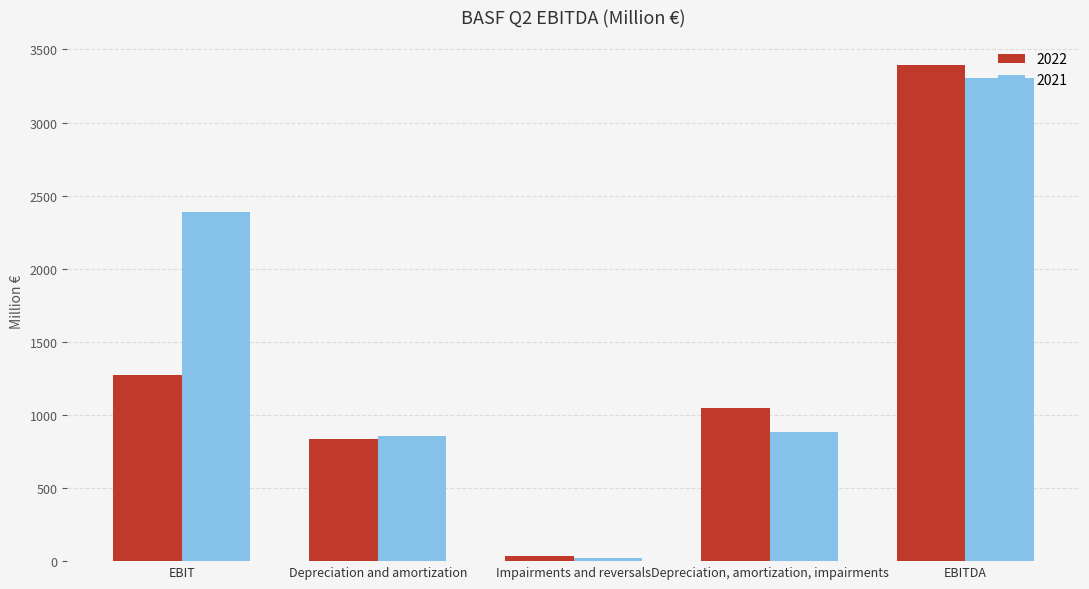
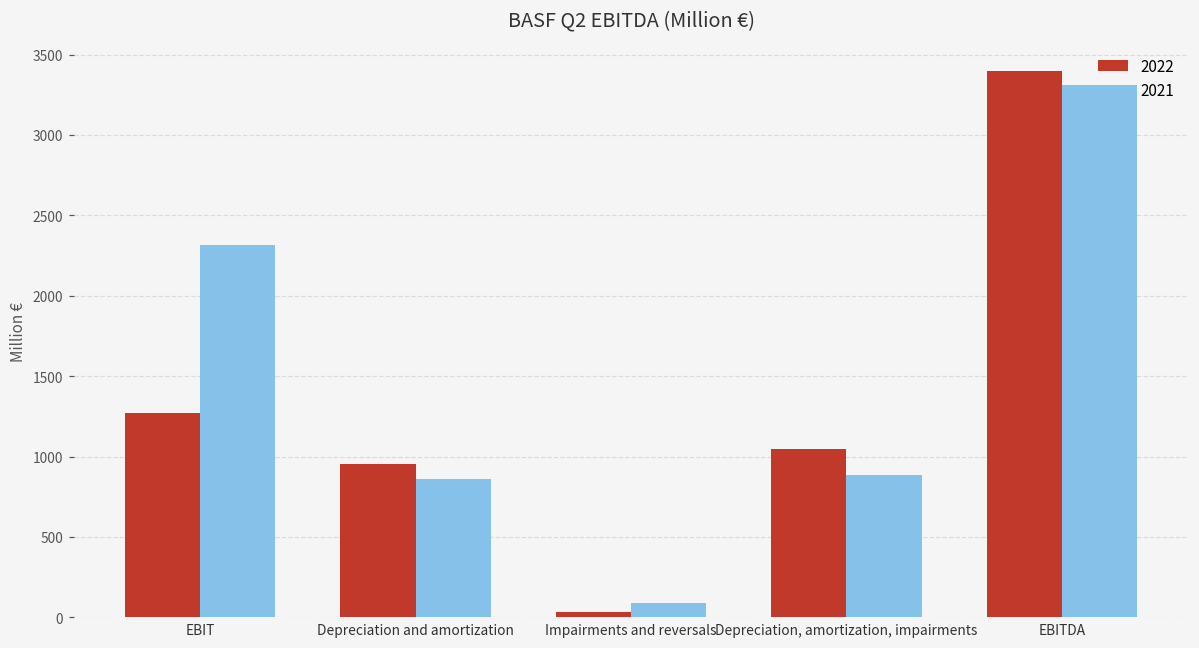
  {
    "2022": {
      "EBIT": 1270,
-     "Depreciation and amortization": 830,
+     "Depreciation and amortization": 950,
      "Impairments and reversals": 40,
      "Depreciation, amortization, impairments": 1050,
      "EBITDA": 3400
    },
    "2021": {
-     "EBIT": 2390,
+     "EBIT": 2320,
      "Depreciation and amortization": 860,
-     "Impairments and reversals": 20,
+     "Impairments and reversals": 90,
      "Depreciation, amortization, impairments": 880,
      "EBITDA": 3310
    }
  }
